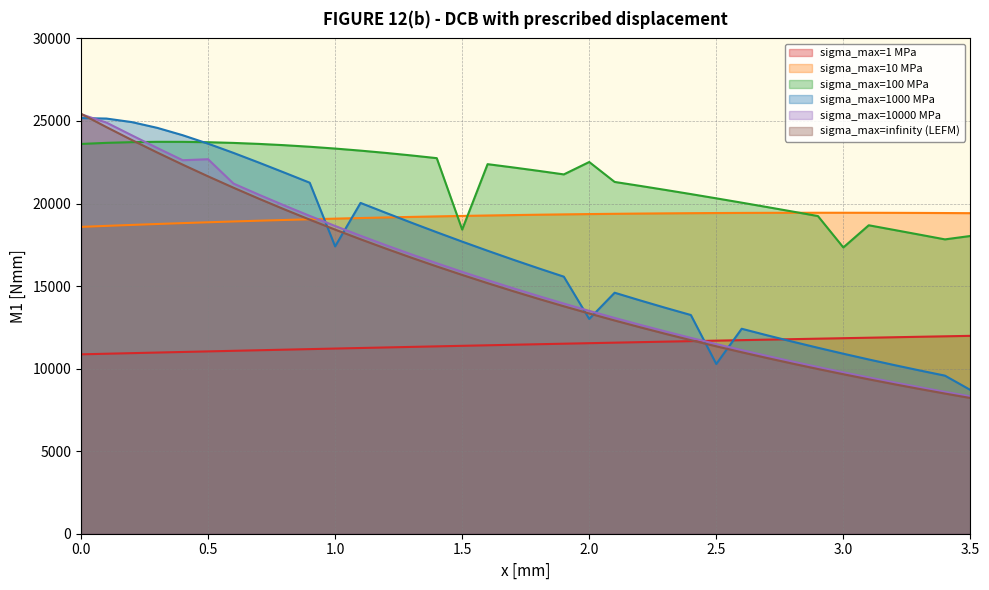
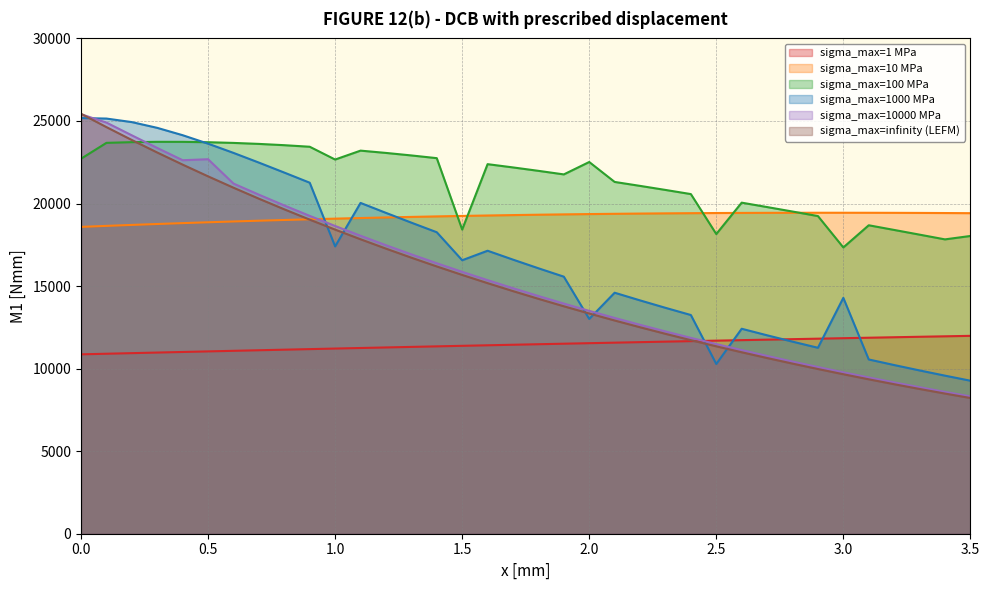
  {
    "sigma_max=100 MPa": {
-     "0.0": 23600,
-     "1.0": 23300,
+     "0.0": 22700,
+     "1.0": 22700,
      "1.5": 18400,
      "2.0": 22500,
-     "2.5": 20300,
+     "2.5": 18200,
      "3.0": 17300,
      "3.5": 18000
    },
    "sigma_max=1000 MPa": {
      "0.0": 25200,
      "1.0": 17400,
-     "1.5": 17700,
+     "1.5": 16600,
      "2.0": 13000,
      "2.5": 10300,
-     "3.0": 10900,
-     "3.5": 8700
+     "3.0": 14300,
+     "3.5": 9300
    },
    "sigma_max=10000 MPa": {
      "0.5": 22700,
      "1.0": 18600,
      "1.5": 15900,
      "2.0": 13500
    }
  }
